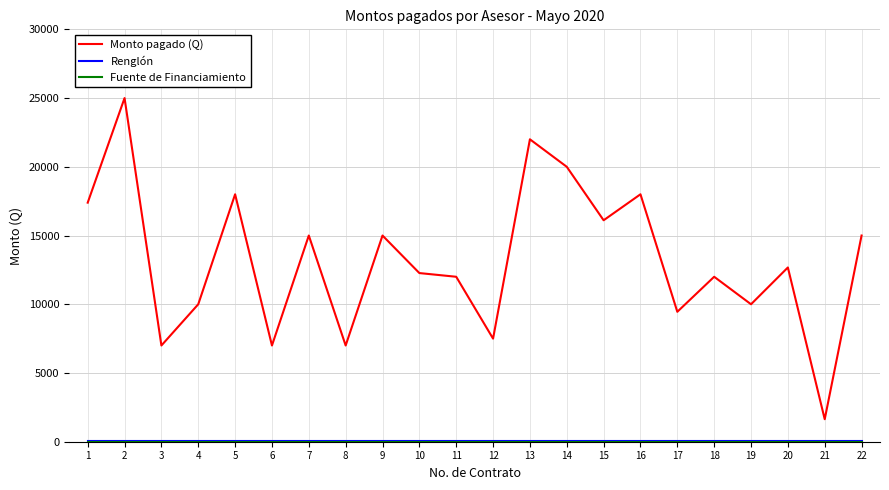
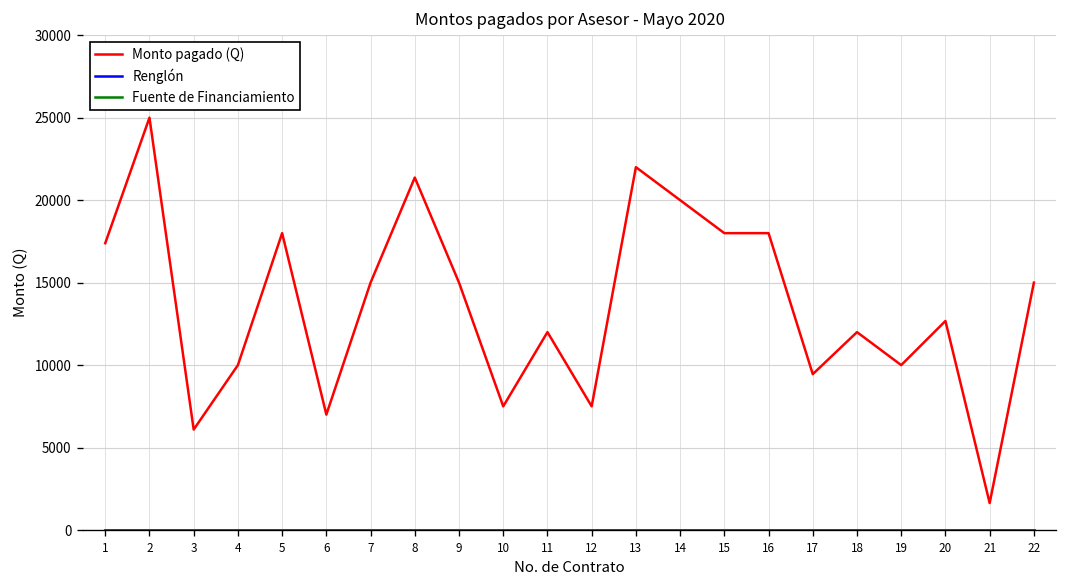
  {
    "Monto pagado (Q)": {
      "1": 17400,
      "2": 25000,
-     "3": 7000,
+     "3": 6100,
      "4": 10000,
      "5": 18000,
      "6": 7000,
      "7": 15000,
-     "8": 7000,
+     "8": 21400,
      "9": 15000,
-     "10": 12300,
+     "10": 7500,
      "11": 12000,
      "12": 7500,
      "13": 22000,
      "14": 20000,
-     "15": 16100,
+     "15": 18000,
      "16": 18000,
      "17": 9500,
      "18": 12000,
      "19": 10000,
      "20": 12700,
      "21": 1600,
      "22": 15000
    }
  }
